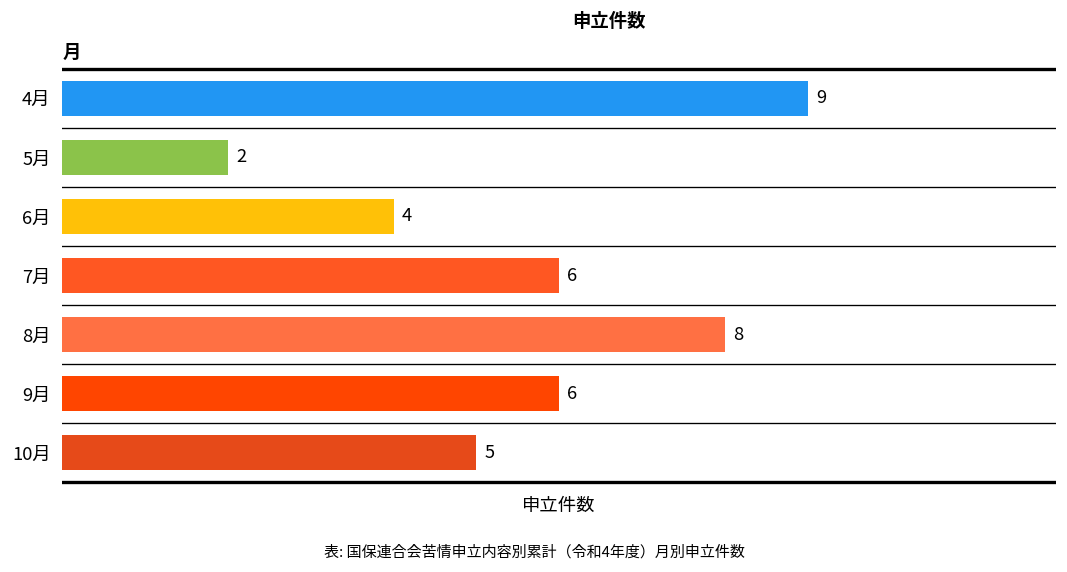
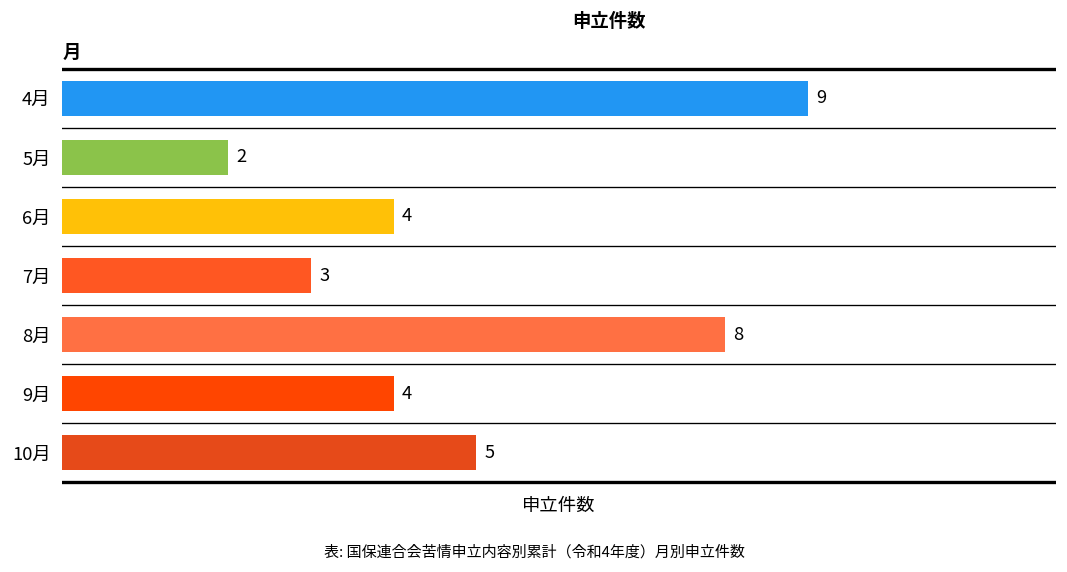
  {
    "4月": 9,
    "5月": 2,
    "6月": 4,
-   "7月": 6,
+   "7月": 3,
    "8月": 8,
-   "9月": 6,
+   "9月": 4,
    "10月": 5
  }
